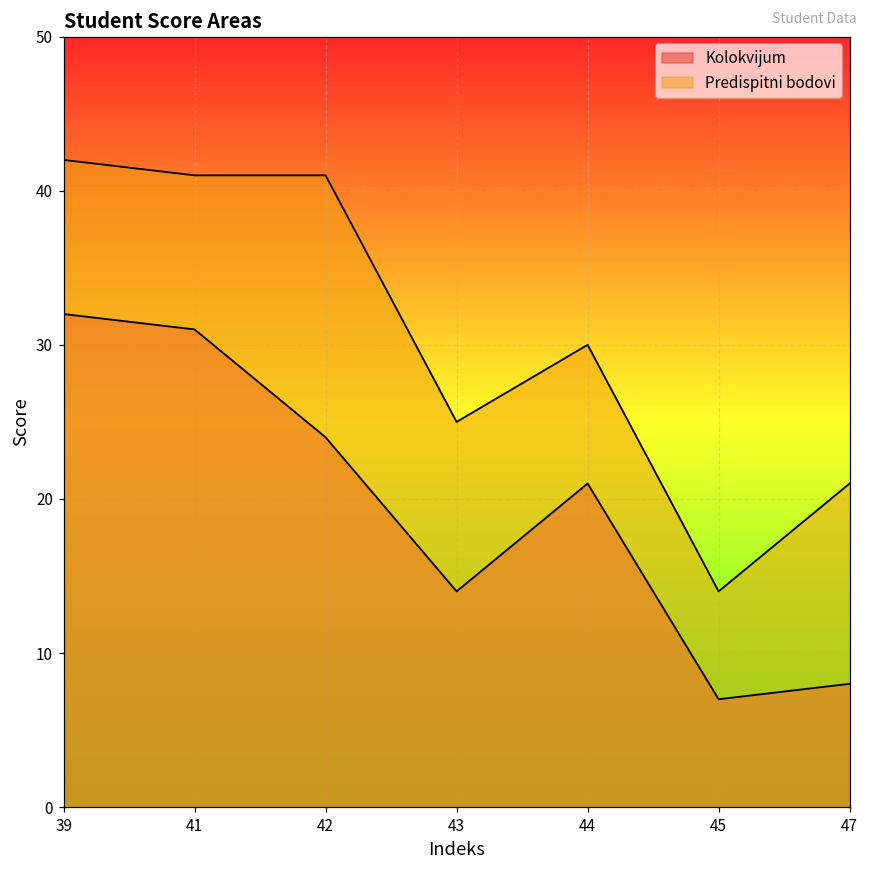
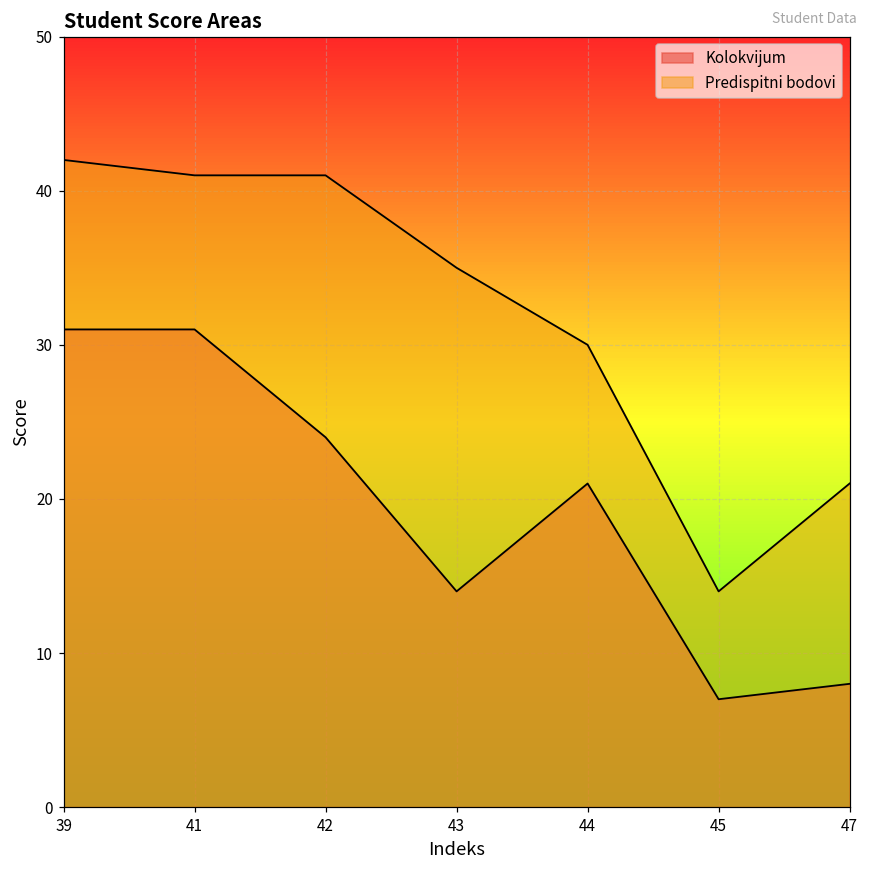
  {
    "Kolokvijum": {
-     "39": 32,
+     "39": 31,
      "41": 31,
      "42": 24,
      "43": 14,
      "44": 21,
      "45": 7,
      "47": 8
    },
    "Predispitni bodovi": {
      "39": 42,
      "41": 41,
      "42": 41,
-     "43": 25,
+     "43": 35,
      "44": 30,
      "45": 14,
      "47": 21
    }
  }
